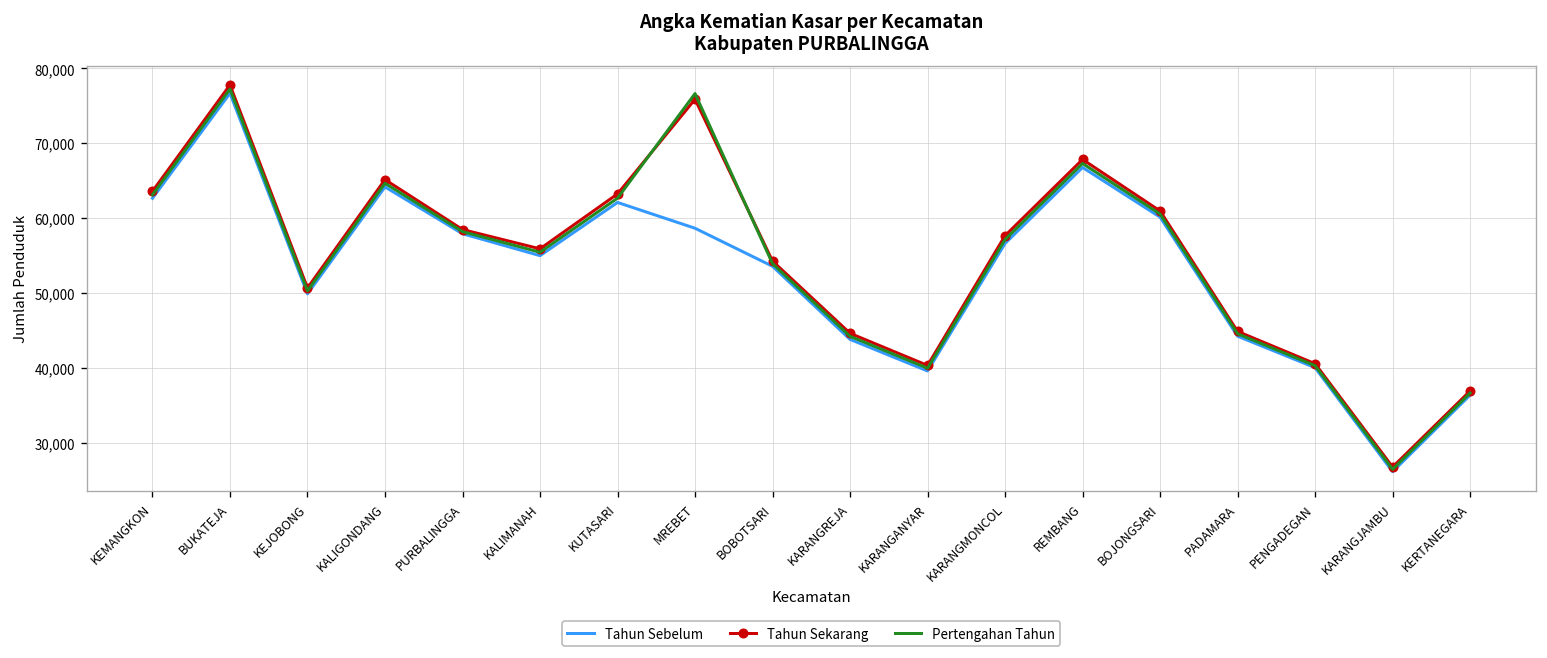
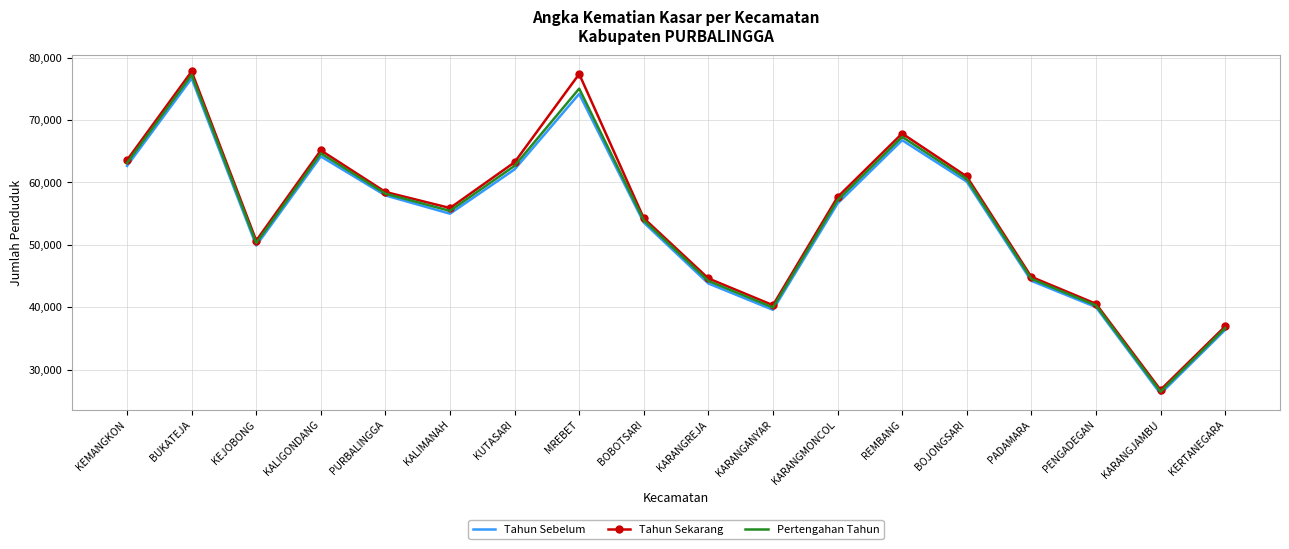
  {
    "Tahun Sebelum": {
      "KEMANGKON": "63,000",
      "BUKATEJA": "77,000",
      "KALIGONDANG": "64,000",
      "KALIMANAH": "55,000",
      "KUTASARI": "62,000",
-     "MREBET": "59,000",
+     "MREBET": "74,000",
      "KARANGMONCOL": "57,000",
      "REMBANG": "67,000",
      "BOJONGSARI": "60,000"
    },
    "Tahun Sekarang": {
      "KEMANGKON": "64,000",
      "BUKATEJA": "78,000",
      "KALIGONDANG": "65,000",
      "KALIMANAH": "56,000",
      "KUTASARI": "63,000",
-     "MREBET": "76,000",
+     "MREBET": "77,000",
      "KARANGMONCOL": "58,000",
      "REMBANG": "68,000",
      "BOJONGSARI": "61,000"
    },
    "Pertengahan Tahun": {
      "KEMANGKON": "63,000",
      "BUKATEJA": "77,000",
      "KALIGONDANG": "65,000",
      "KALIMANAH": "55,000",
      "KUTASARI": "63,000",
-     "MREBET": "77,000",
+     "MREBET": "75,000",
      "KARANGMONCOL": "57,000",
      "REMBANG": "67,000",
      "BOJONGSARI": "61,000"
    }
  }
